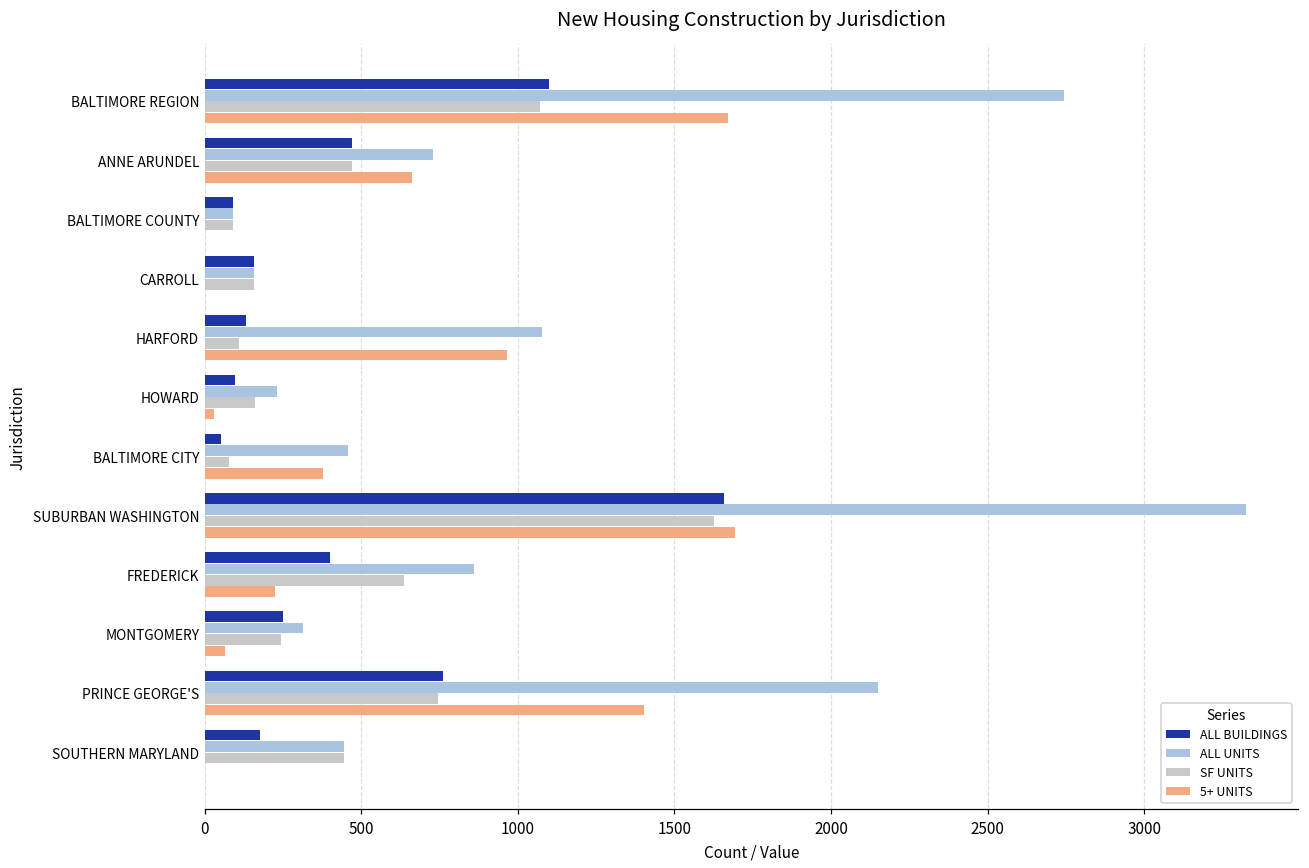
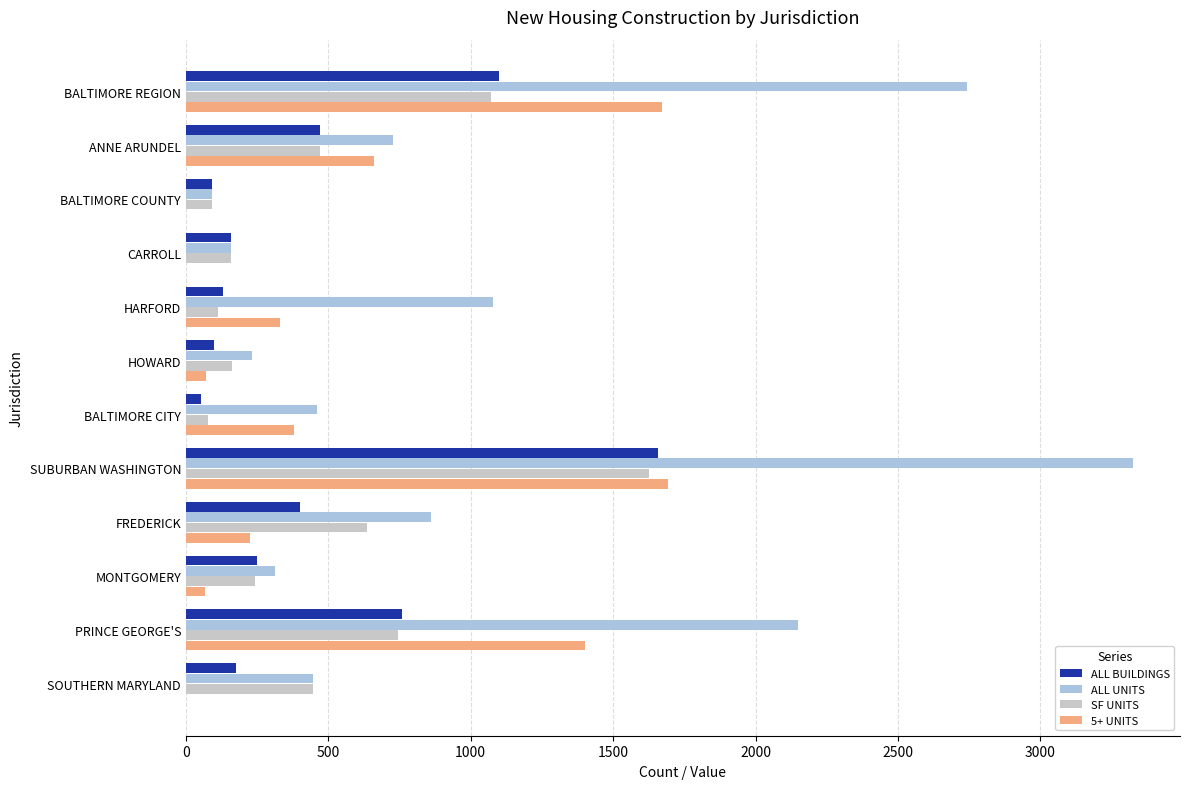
  {
    "ALL BUILDINGS": {
      "BALTIMORE REGION": 1100,
      "ANNE ARUNDEL": 470,
      "BALTIMORE COUNTY": 90,
      "CARROLL": 160,
      "HARFORD": 130,
      "HOWARD": 100,
      "BALTIMORE CITY": 50,
      "SUBURBAN WASHINGTON": 1660,
      "FREDERICK": 400,
      "MONTGOMERY": 250,
      "PRINCE GEORGE'S": 760,
      "SOUTHERN MARYLAND": 180
    },
    "5+ UNITS": {
      "BALTIMORE REGION": 1670,
      "ANNE ARUNDEL": 660,
      "BALTIMORE COUNTY": 0,
      "CARROLL": 0,
-     "HARFORD": 970,
-     "HOWARD": 30,
+     "HARFORD": 330,
+     "HOWARD": 70,
      "BALTIMORE CITY": 380,
      "SUBURBAN WASHINGTON": 1690,
      "FREDERICK": 220,
      "MONTGOMERY": 70,
      "PRINCE GEORGE'S": 1400,
      "SOUTHERN MARYLAND": 0
    }
  }
